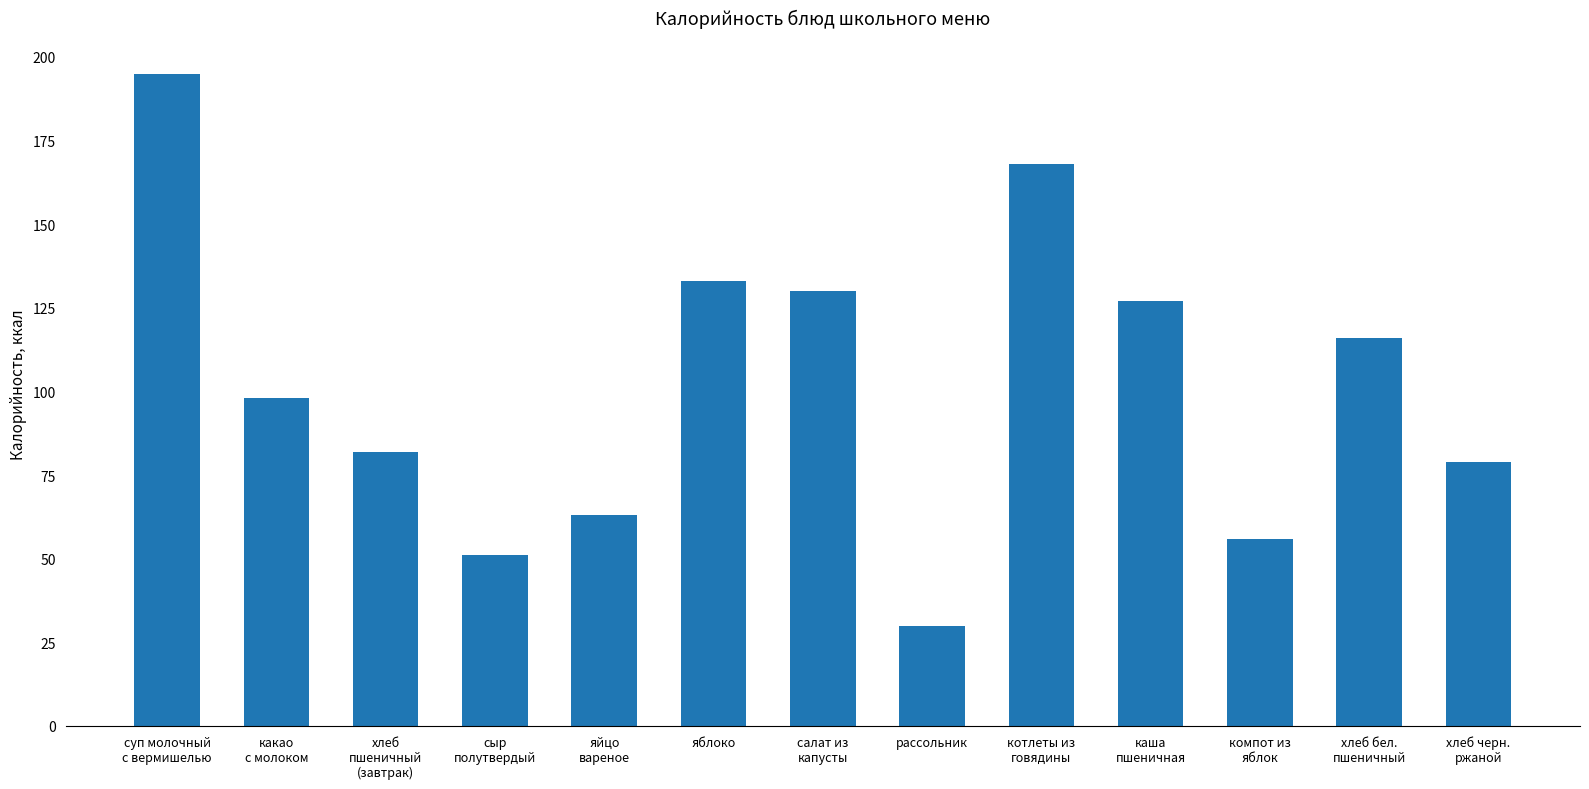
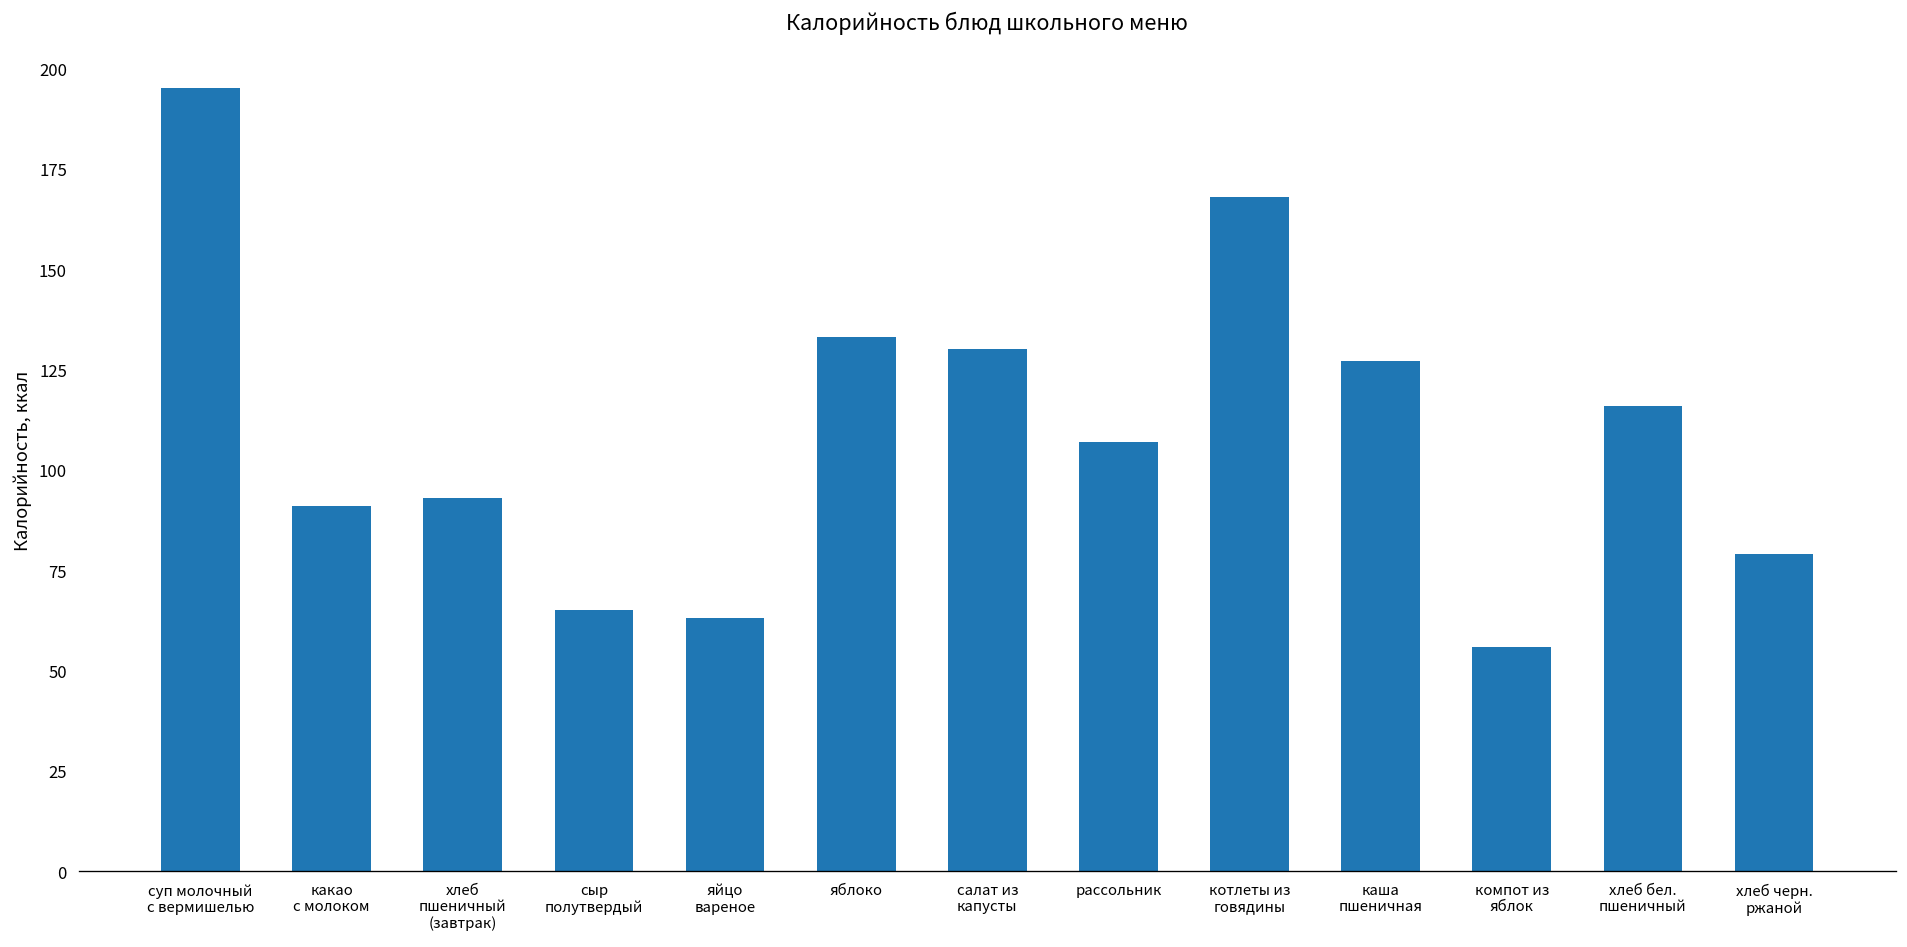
  {
    "суп молочный с вермишелью": 195,
-   "какао с молоком": 98,
-   "хлеб пшеничный (завтрак)": 82,
-   "сыр полутвердый": 51,
+   "какао с молоком": 91,
+   "хлеб пшеничный (завтрак)": 93,
+   "сыр полутвердый": 65,
    "яйцо вареное": 63,
    "яблоко": 133,
    "салат из капусты": 130,
-   "рассольник": 30,
+   "рассольник": 107,
    "котлеты из говядины": 168,
    "каша пшеничная": 127,
    "компот из яблок": 56,
    "хлеб бел. пшеничный": 116,
    "хлеб черн. ржаной": 79
  }
